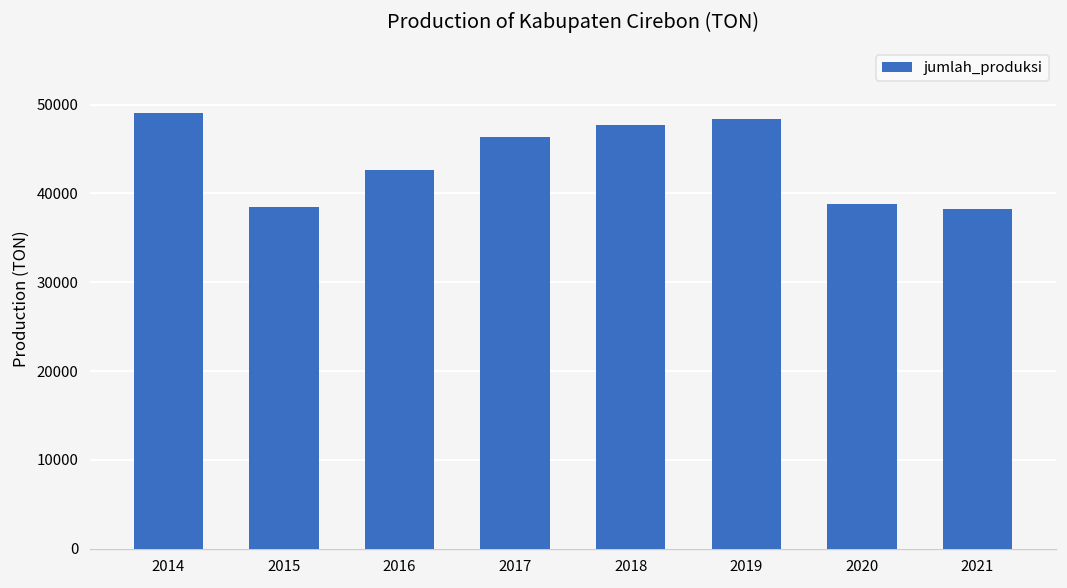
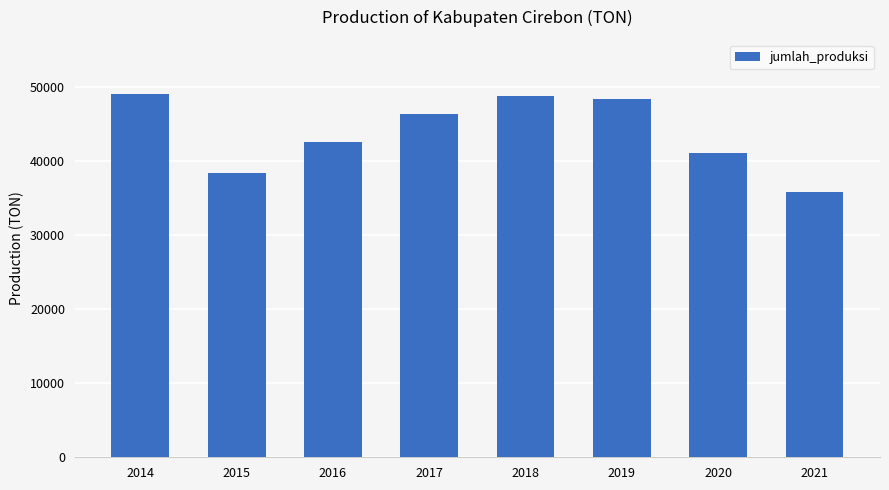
  {
    "2014": 49000,
    "2015": 38000,
    "2016": 43000,
    "2017": 46000,
-   "2018": 48000,
+   "2018": 49000,
    "2019": 48000,
-   "2020": 39000,
-   "2021": 38000
+   "2020": 41000,
+   "2021": 36000
  }
